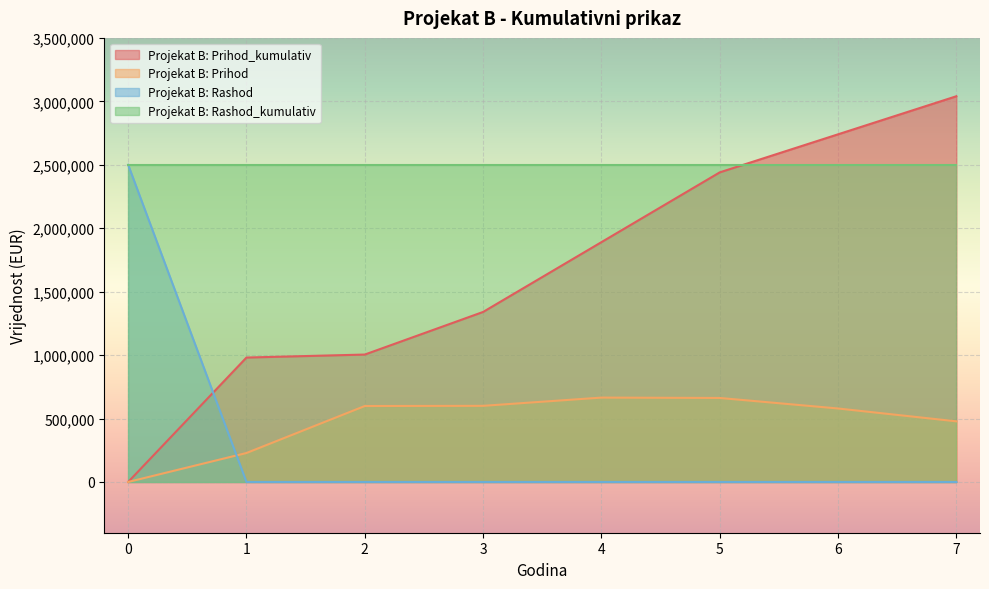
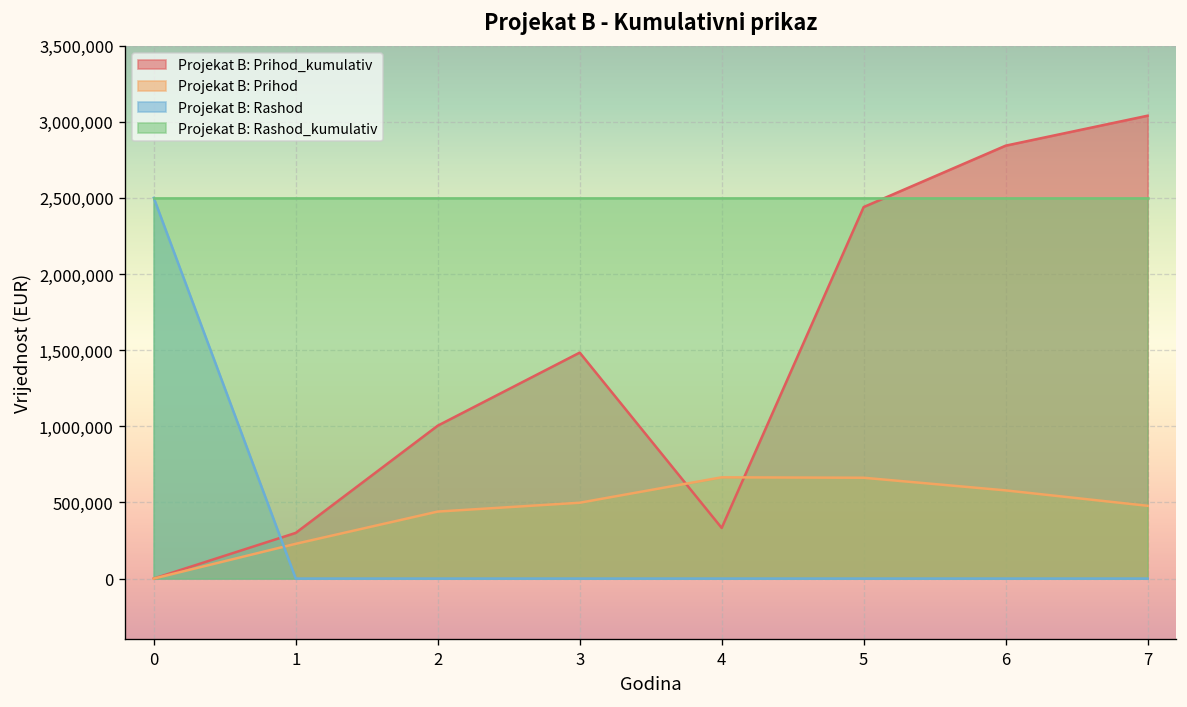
  {
    "Projekat B: Prihod_kumulativ": {
-     "1": "980,000",
+     "1": "300,000",
      "2": "1,000,000",
-     "3": "1,340,000",
-     "4": "1,890,000",
+     "3": "1,480,000",
+     "4": "330,000",
      "5": "2,440,000",
-     "6": "2,740,000",
+     "6": "2,840,000",
      "7": "3,040,000"
    },
    "Projekat B: Prihod": {
      "1": "230,000",
-     "2": "600,000",
-     "3": "600,000",
+     "2": "440,000",
+     "3": "500,000",
      "4": "660,000",
      "5": "660,000",
      "6": "580,000",
      "7": "480,000"
    },
    "Projekat B: Rashod": {
      "1": "0",
      "2": "0",
      "3": "0",
      "4": "0",
      "5": "0",
      "6": "0",
      "7": "0"
    },
    "Projekat B: Rashod_kumulativ": {
      "1": "2,500,000",
      "2": "2,500,000",
      "3": "2,500,000",
      "4": "2,500,000",
      "5": "2,500,000",
      "6": "2,500,000",
      "7": "2,500,000"
    }
  }
